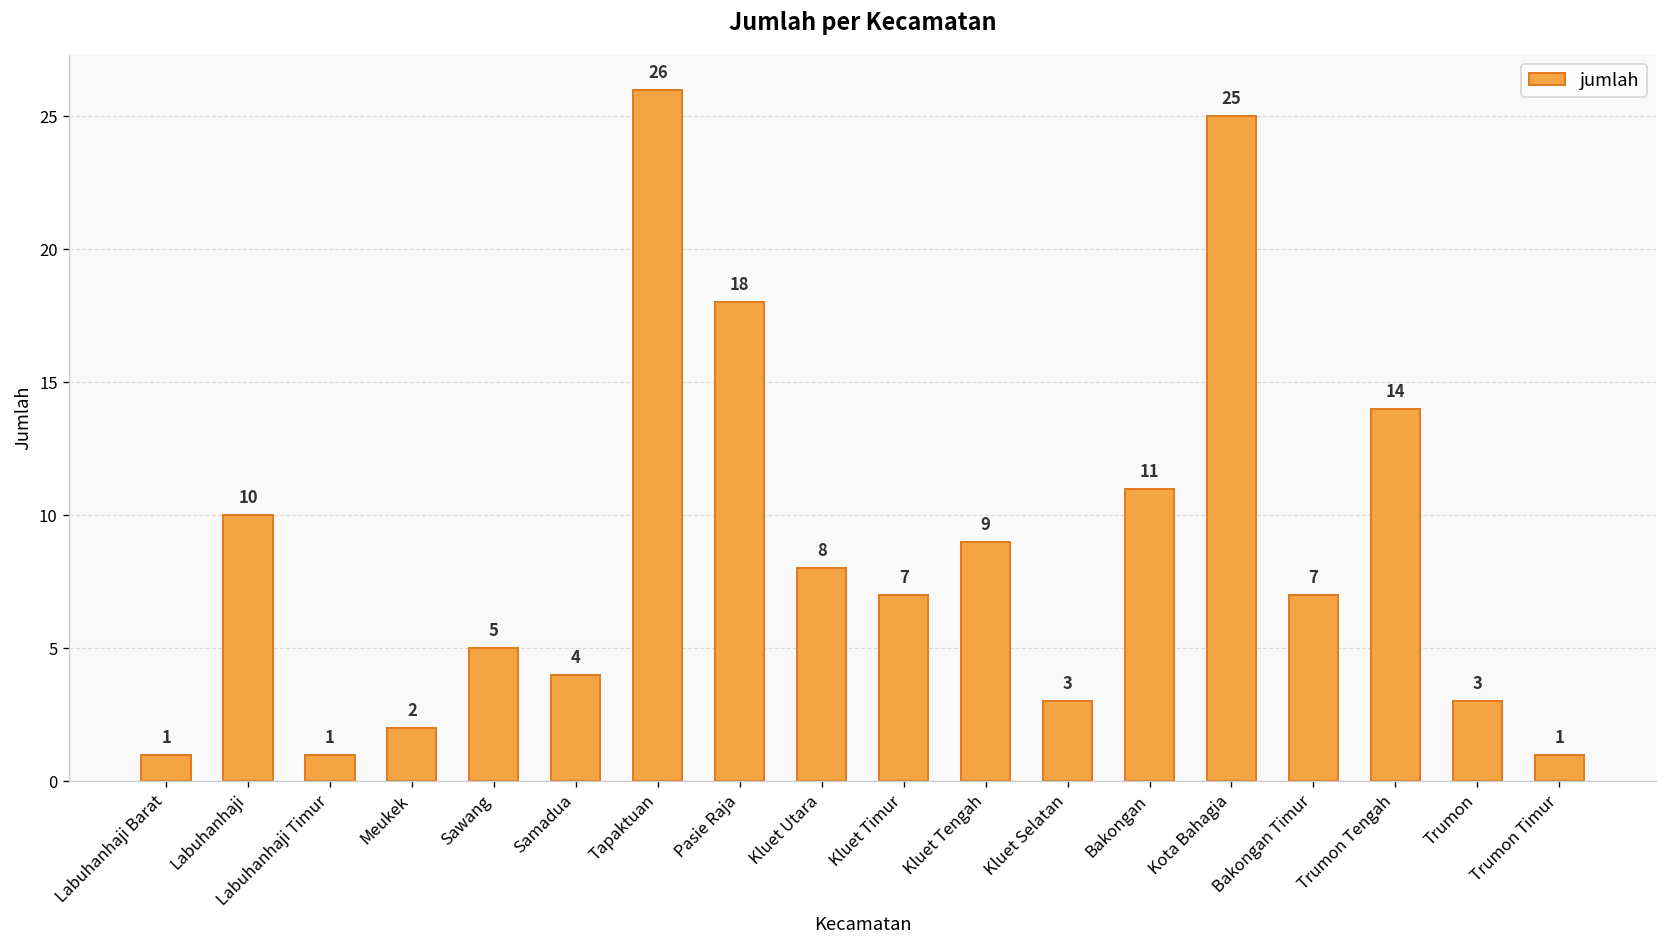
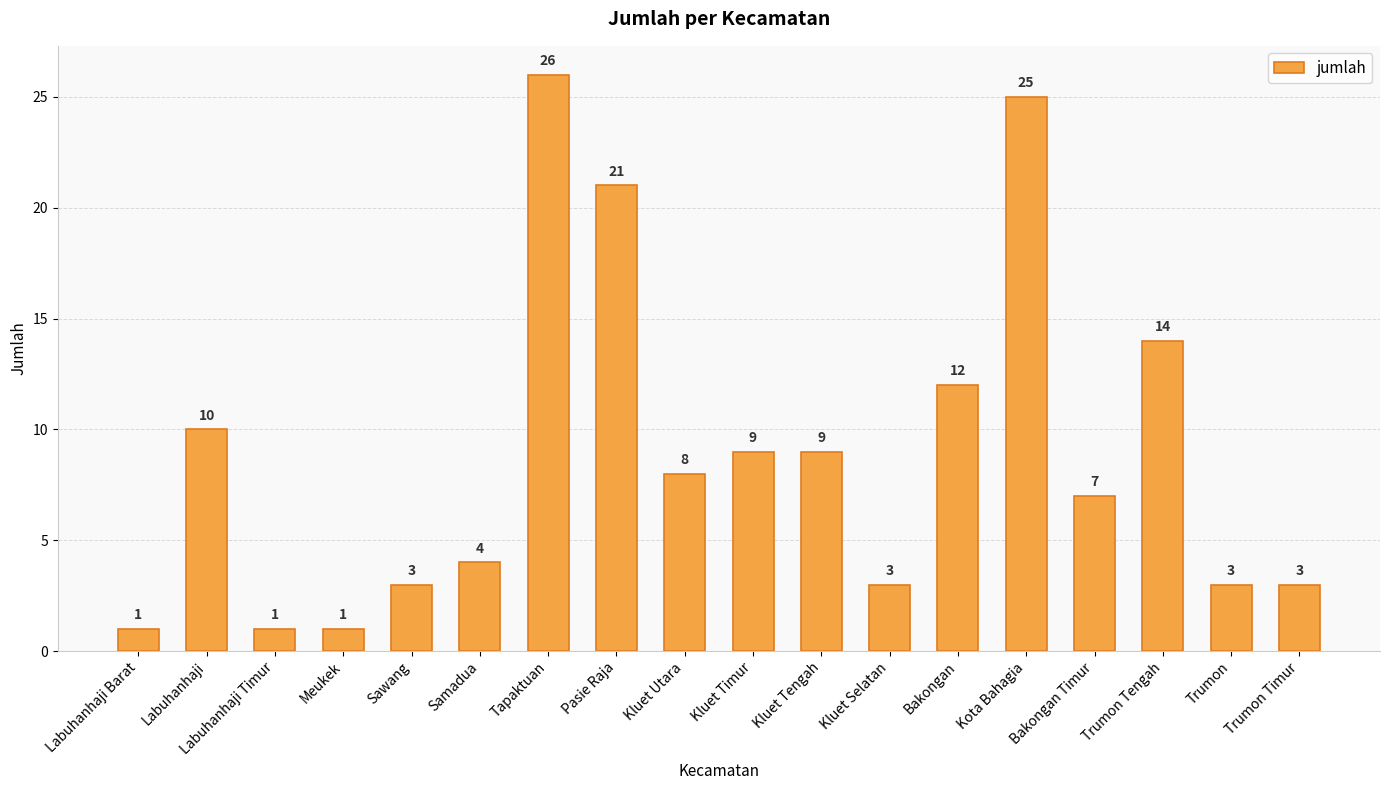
  {
    "Labuhanhaji Barat": 1,
    "Labuhanhaji": 10,
    "Labuhanhaji Timur": 1,
-   "Meukek": 2,
-   "Sawang": 5,
+   "Meukek": 1,
+   "Sawang": 3,
    "Samadua": 4,
    "Tapaktuan": 26,
-   "Pasie Raja": 18,
+   "Pasie Raja": 21,
    "Kluet Utara": 8,
-   "Kluet Timur": 7,
+   "Kluet Timur": 9,
    "Kluet Tengah": 9,
    "Kluet Selatan": 3,
-   "Bakongan": 11,
+   "Bakongan": 12,
    "Kota Bahagia": 25,
    "Bakongan Timur": 7,
    "Trumon Tengah": 14,
    "Trumon": 3,
-   "Trumon Timur": 1
+   "Trumon Timur": 3
  }
